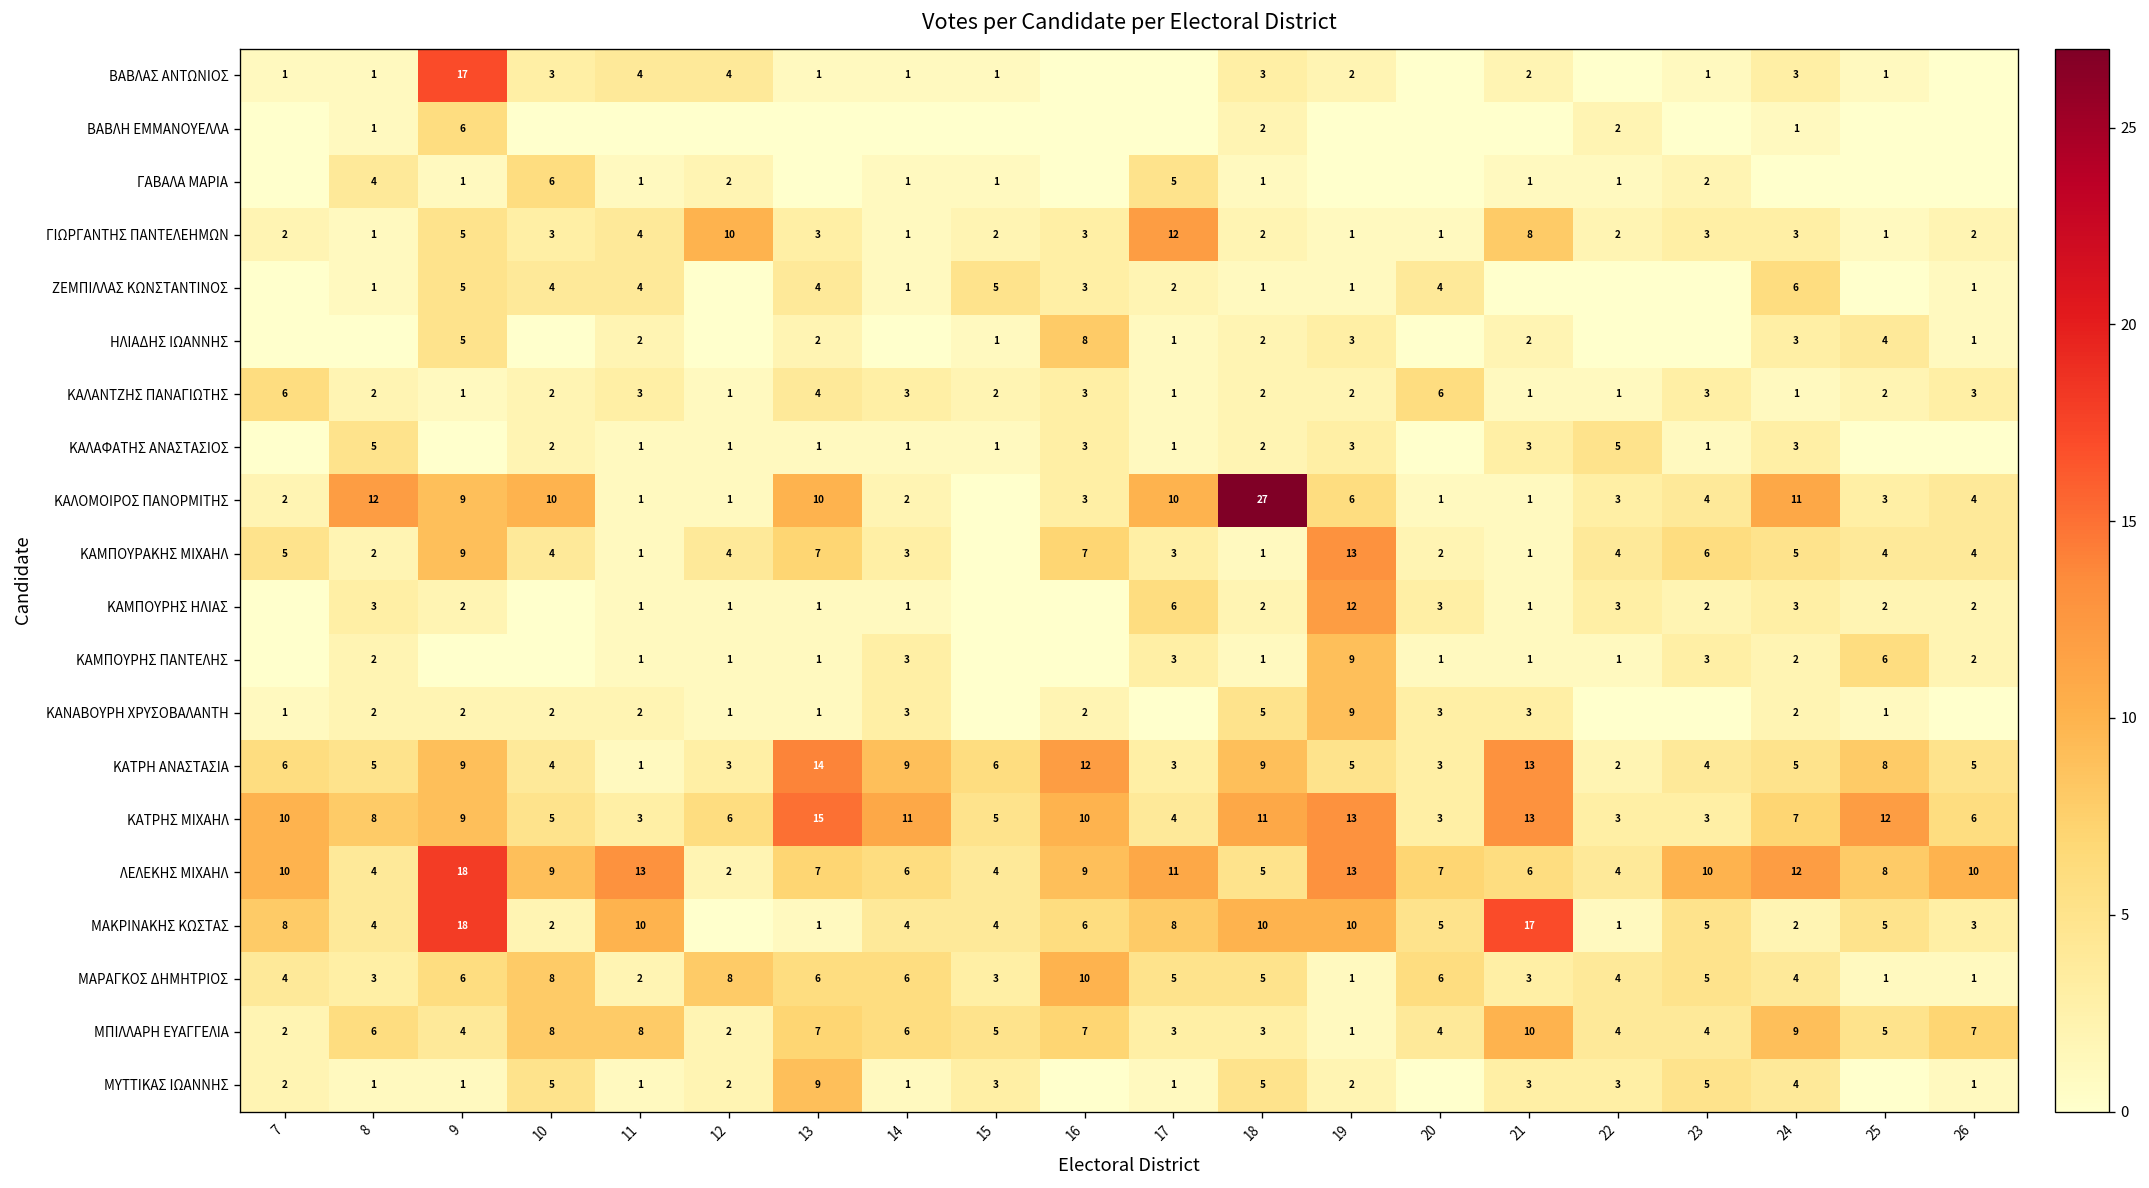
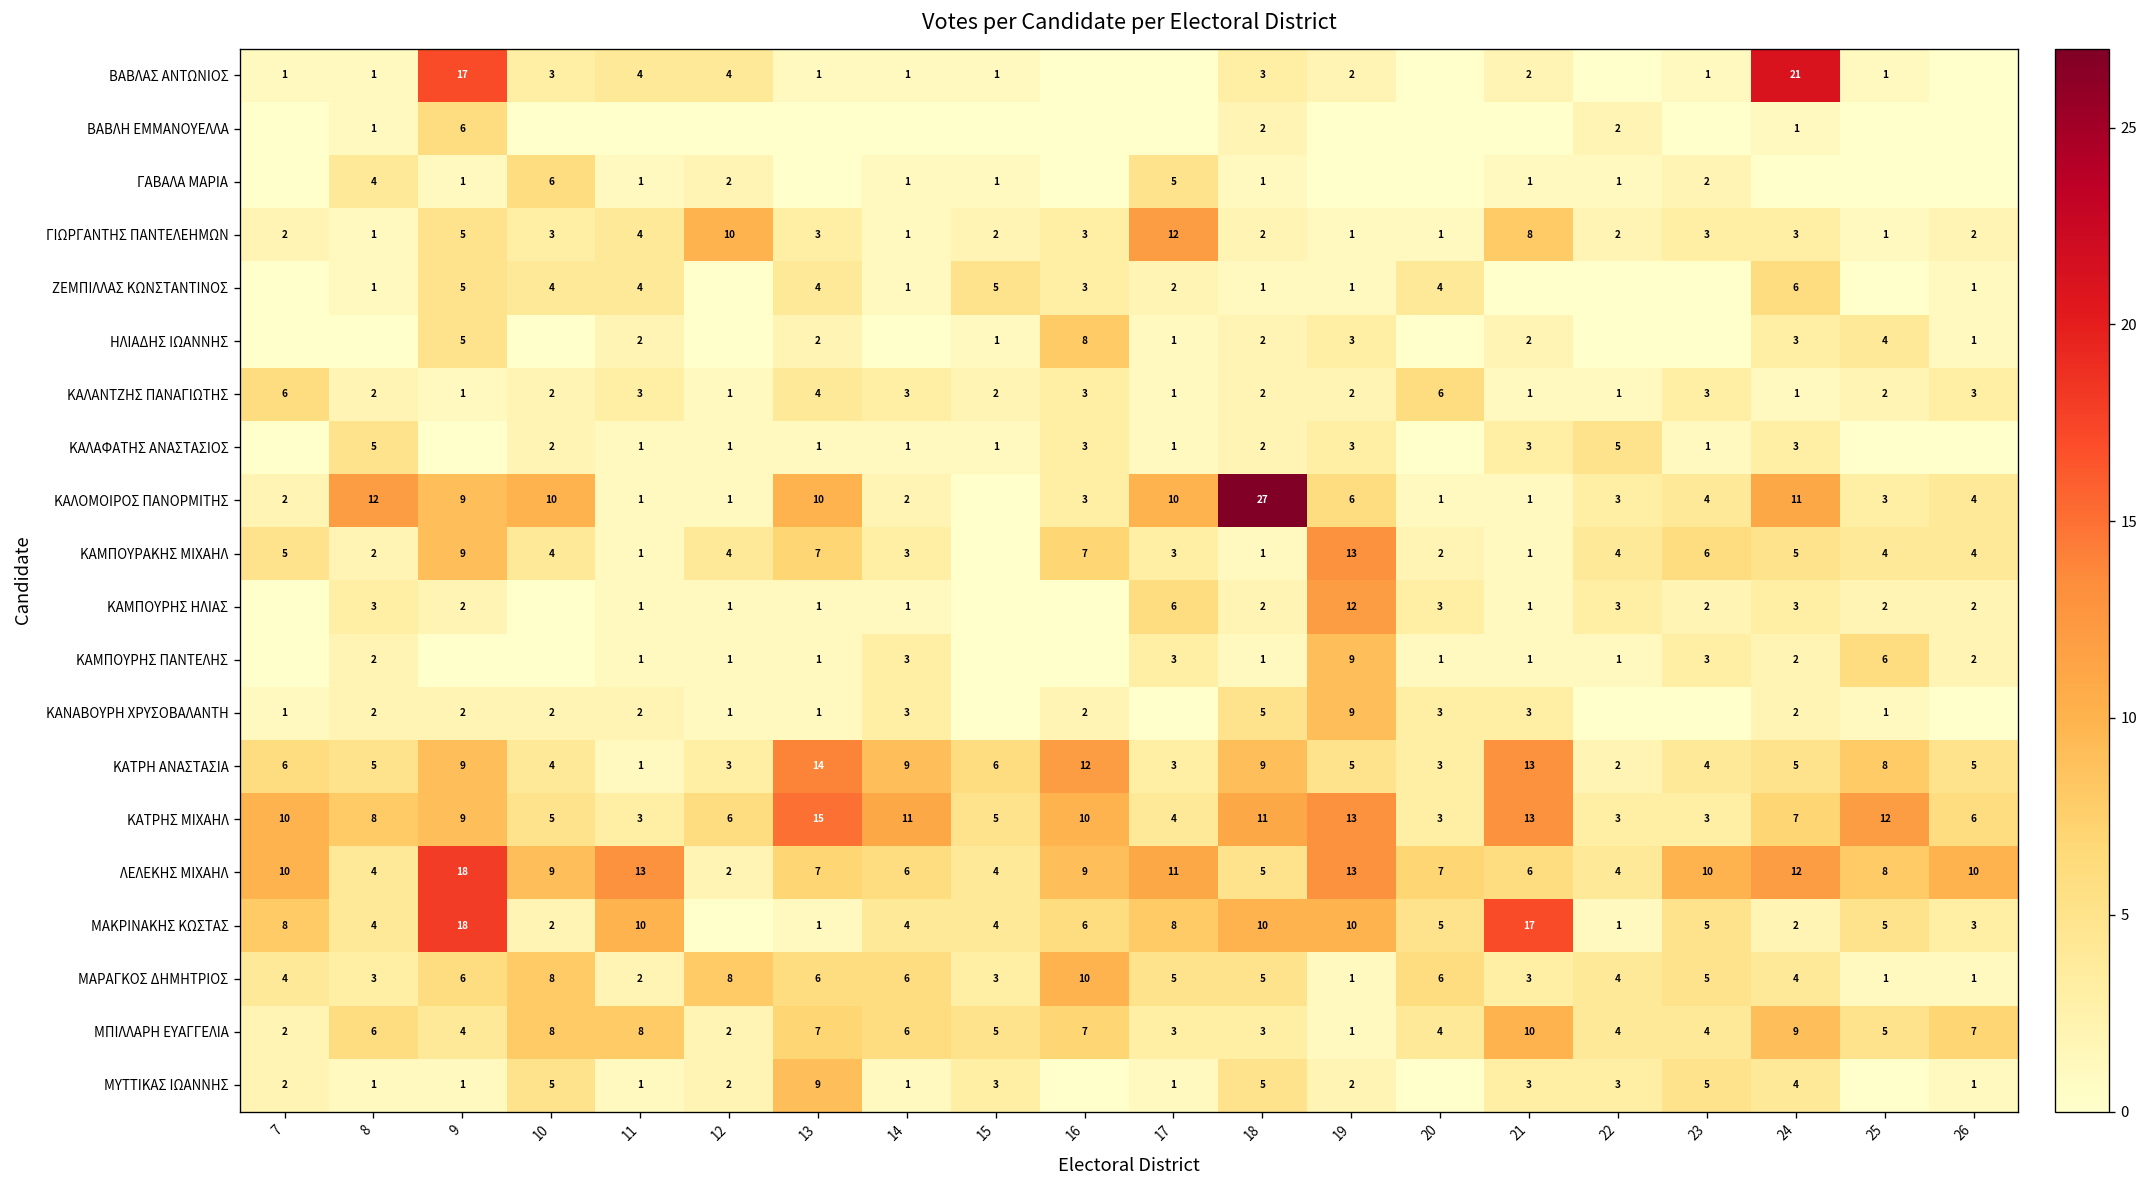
  {
    "ΒΑΒΛΑΣ ΑΝΤΩΝΙΟΣ": {
      "7": 1,
      "8": 1,
      "9": 17,
      "10": 3,
      "11": 4,
      "12": 4,
      "13": 1,
      "14": 1,
      "15": 1,
      "18": 3,
      "19": 2,
      "21": 2,
      "23": 1,
-     "24": 3,
+     "24": 21,
      "25": 1
    }
  }
